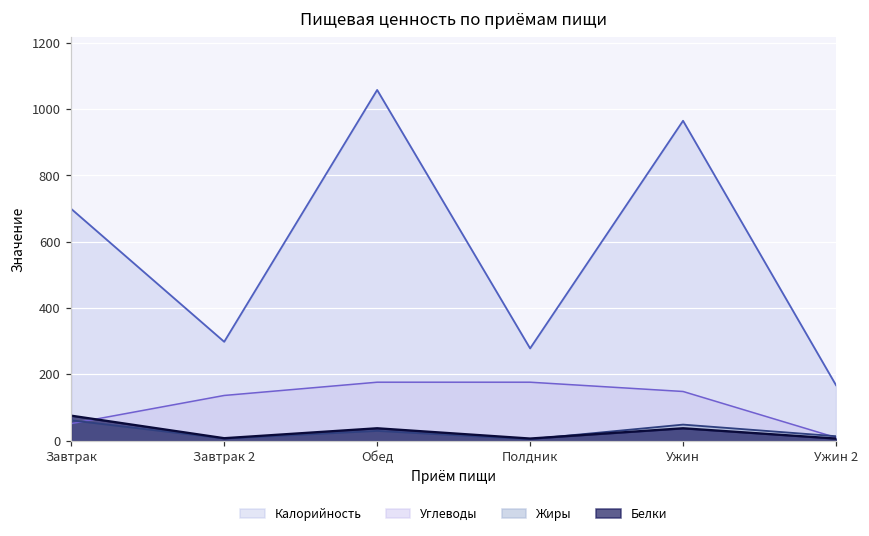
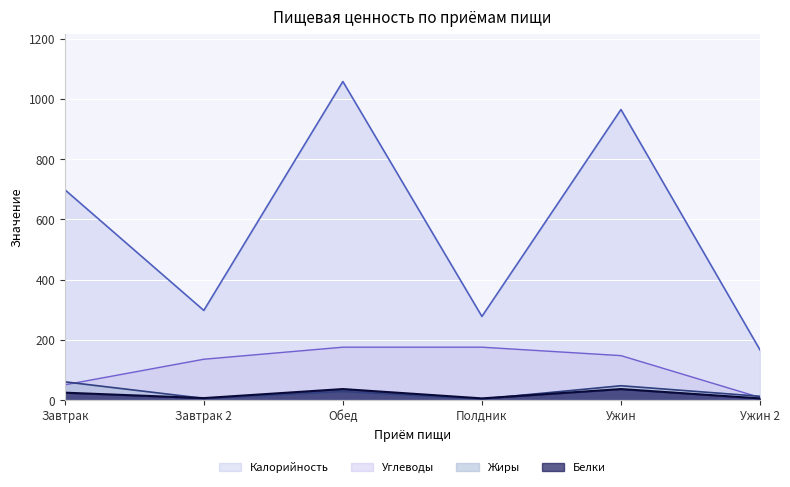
  {
    "Белки": {
-     "Завтрак": 80,
+     "Завтрак": 30,
      "Ужин": 40
    }
  }
